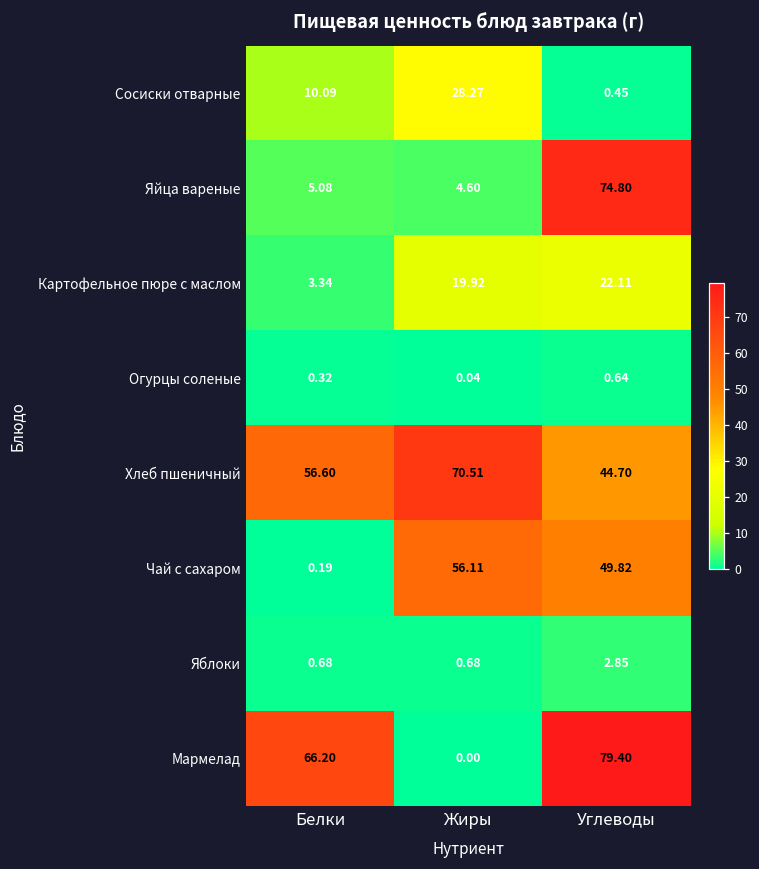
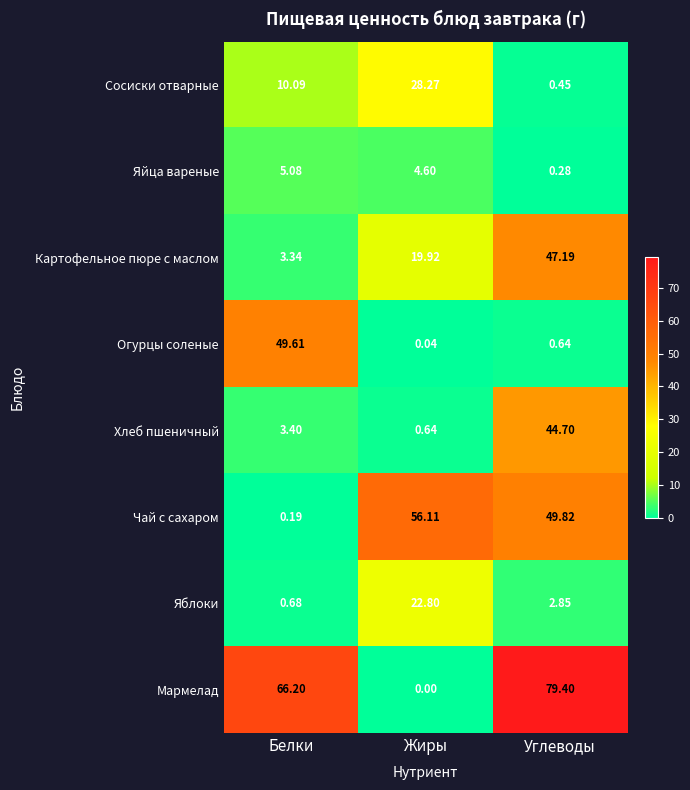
  {
    "Сосиски отварные": {
      "Белки": 10.09,
      "Жиры": 28.27,
      "Углеводы": 0.45
    },
    "Яйца вареные": {
      "Белки": 5.08,
      "Жиры": 4.60,
-     "Углеводы": 74.80
+     "Углеводы": 0.28
    },
    "Картофельное пюре с маслом": {
      "Белки": 3.34,
      "Жиры": 19.92,
-     "Углеводы": 22.11
+     "Углеводы": 47.19
    },
    "Огурцы соленые": {
-     "Белки": 0.32,
+     "Белки": 49.61,
      "Жиры": 0.04,
      "Углеводы": 0.64
    },
    "Хлеб пшеничный": {
-     "Белки": 56.60,
-     "Жиры": 70.51,
+     "Белки": 3.40,
+     "Жиры": 0.64,
      "Углеводы": 44.70
    },
    "Чай с сахаром": {
      "Белки": 0.19,
      "Жиры": 56.11,
      "Углеводы": 49.82
    },
    "Яблоки": {
      "Белки": 0.68,
-     "Жиры": 0.68,
+     "Жиры": 22.80,
      "Углеводы": 2.85
    },
    "Мармелад": {
      "Белки": 66.20,
      "Жиры": 0.00,
      "Углеводы": 79.40
    }
  }
